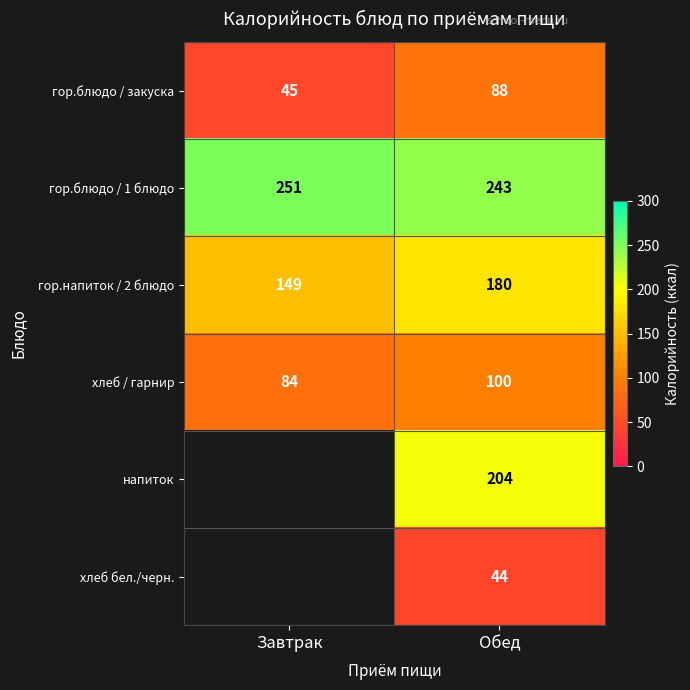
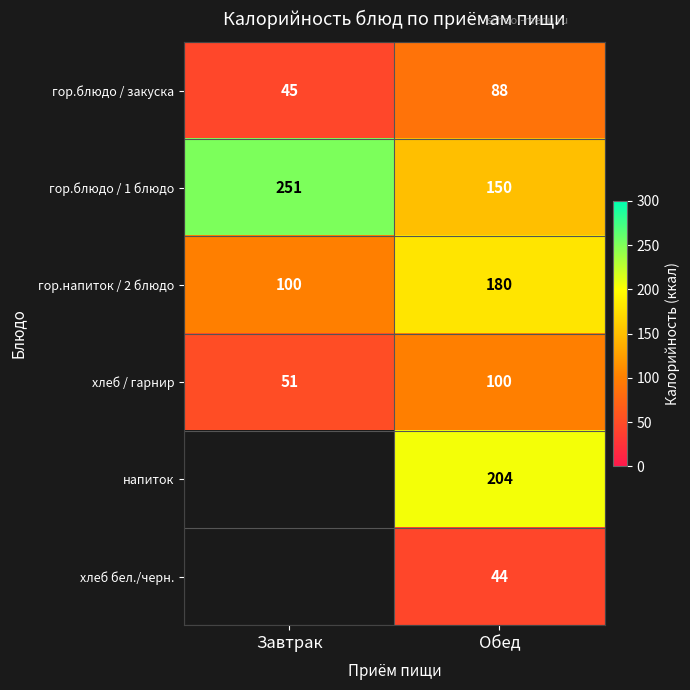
  {
    "гор.блюдо / закуска": {
      "Завтрак": 45,
      "Обед": 88
    },
    "гор.блюдо / 1 блюдо": {
      "Завтрак": 251,
-     "Обед": 243
+     "Обед": 150
    },
    "гор.напиток / 2 блюдо": {
-     "Завтрак": 149,
+     "Завтрак": 100,
      "Обед": 180
    },
    "хлеб / гарнир": {
-     "Завтрак": 84,
+     "Завтрак": 51,
      "Обед": 100
    },
    "напиток": {
      "Обед": 204
    },
    "хлеб бел./черн.": {
      "Обед": 44
    }
  }
